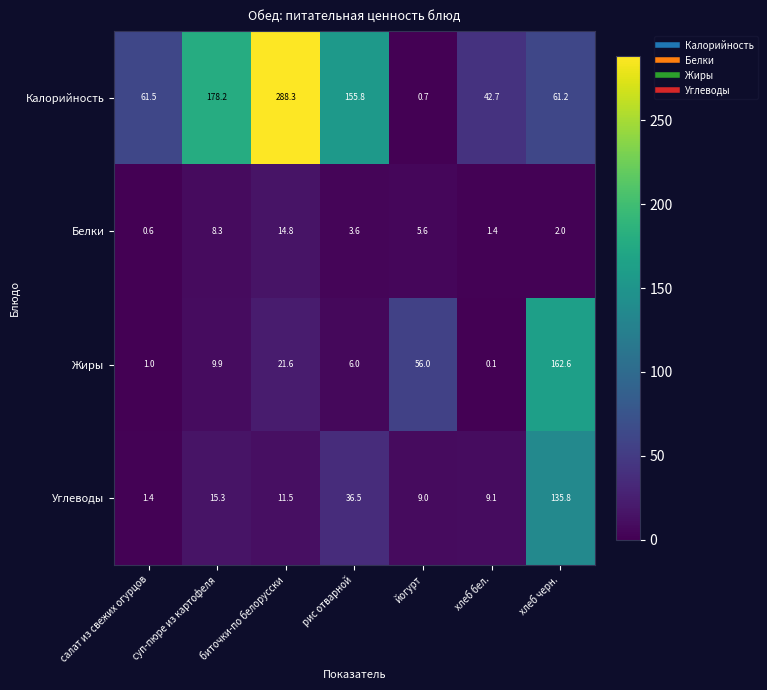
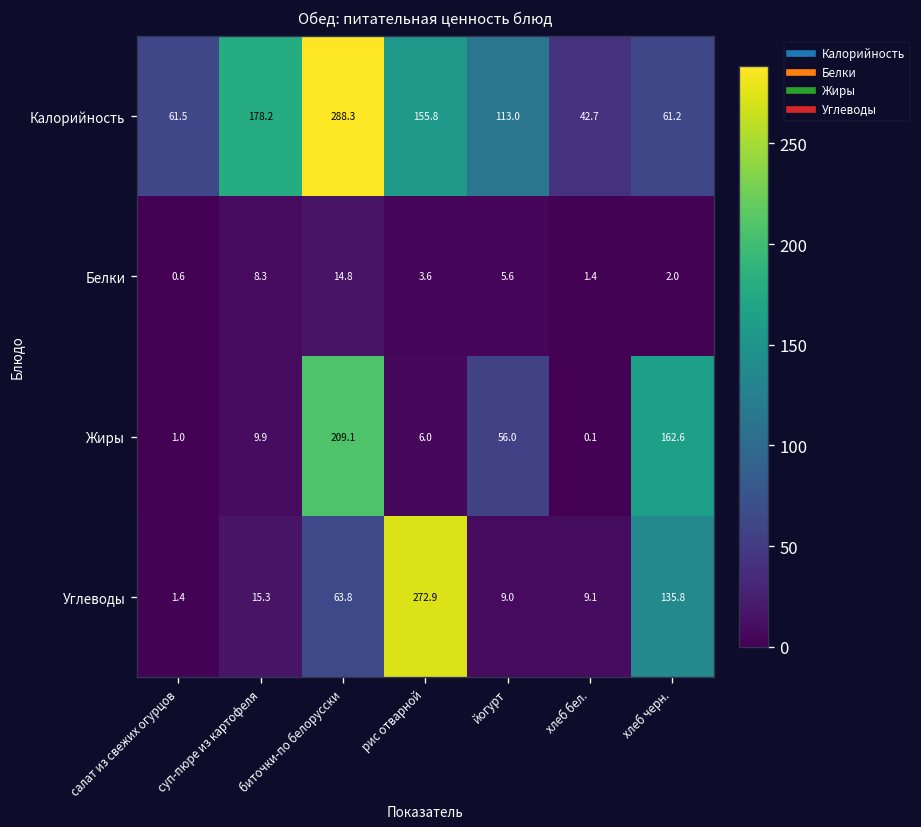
  {
    "Калорийность": {
      "салат из свежих огурцов": 61.5,
      "суп-пюре из картофеля": 178.2,
      "биточки-по белорусски": 288.3,
      "рис отварной": 155.8,
-     "йогурт": 0.7,
+     "йогурт": 113.0,
      "хлеб бел.": 42.7,
      "хлеб черн.": 61.2
    },
    "Белки": {
      "салат из свежих огурцов": 0.6,
      "суп-пюре из картофеля": 8.3,
      "биточки-по белорусски": 14.8,
      "рис отварной": 3.6,
      "йогурт": 5.6,
      "хлеб бел.": 1.4,
      "хлеб черн.": 2.0
    },
    "Жиры": {
      "салат из свежих огурцов": 1.0,
      "суп-пюре из картофеля": 9.9,
-     "биточки-по белорусски": 21.6,
+     "биточки-по белорусски": 209.1,
      "рис отварной": 6.0,
      "йогурт": 56.0,
      "хлеб бел.": 0.1,
      "хлеб черн.": 162.6
    },
    "Углеводы": {
      "салат из свежих огурцов": 1.4,
      "суп-пюре из картофеля": 15.3,
-     "биточки-по белорусски": 11.5,
-     "рис отварной": 36.5,
+     "биточки-по белорусски": 63.8,
+     "рис отварной": 272.9,
      "йогурт": 9.0,
      "хлеб бел.": 9.1,
      "хлеб черн.": 135.8
    }
  }
